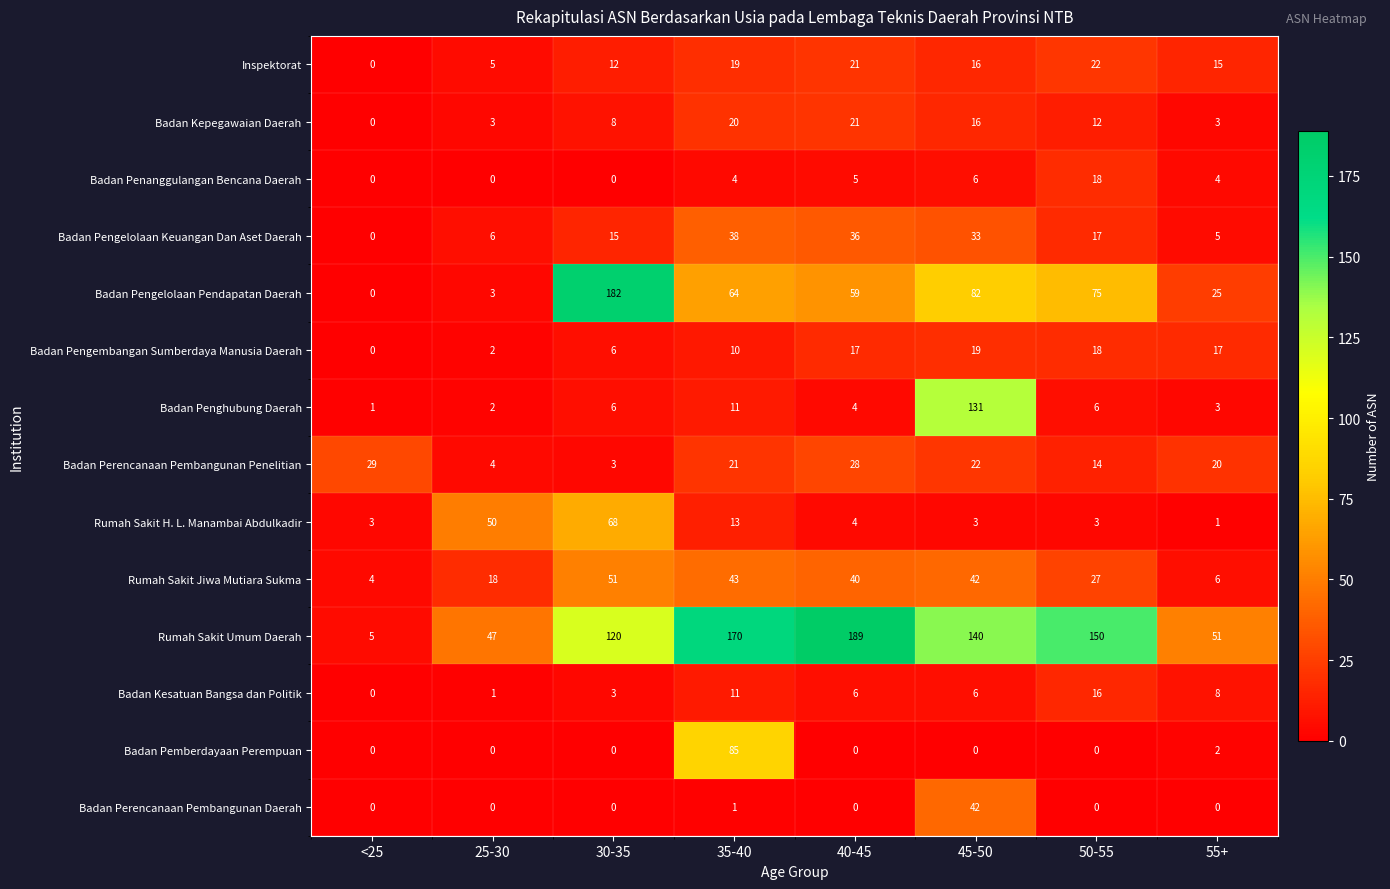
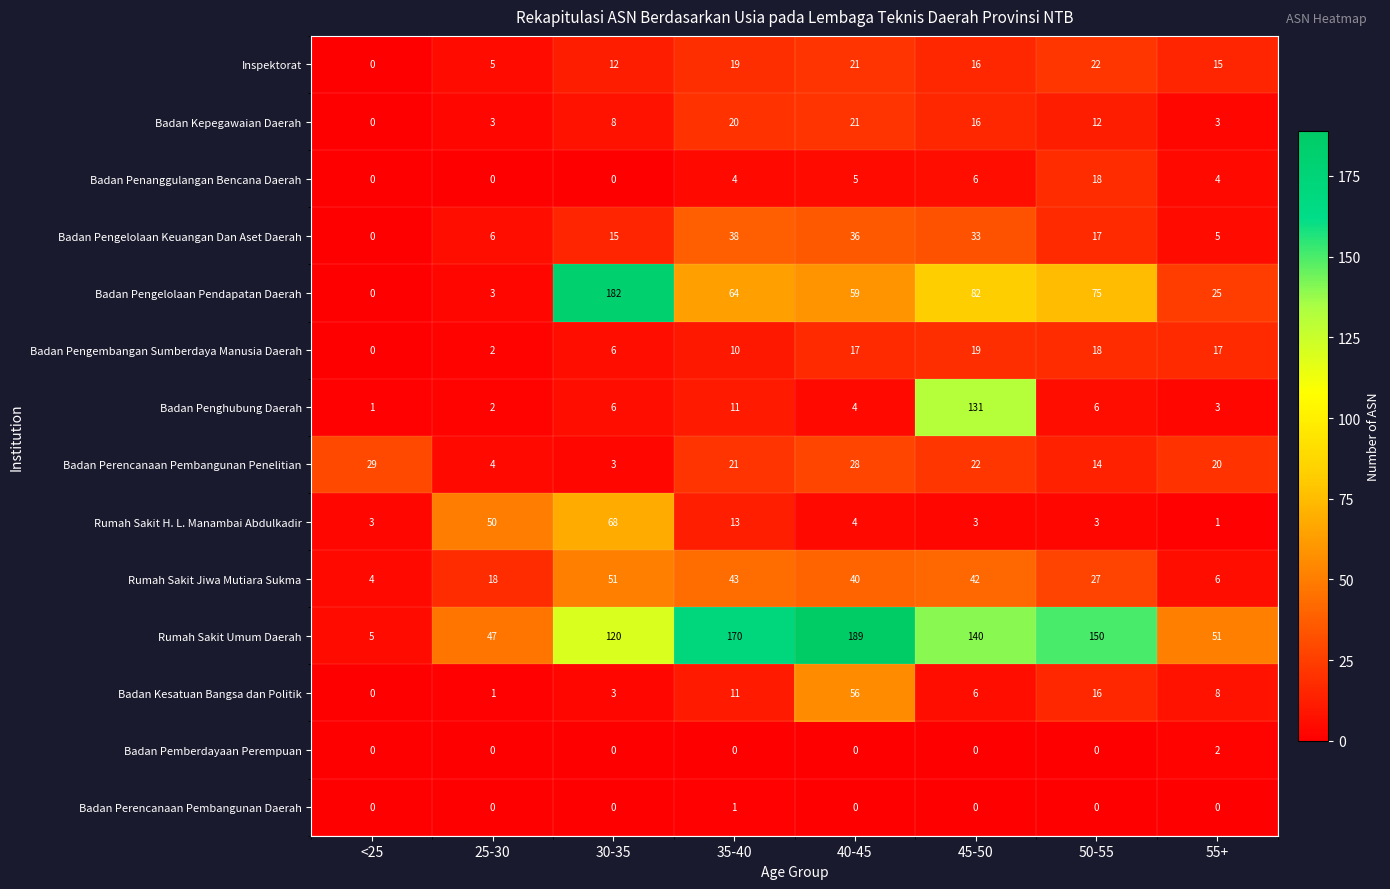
  {
    "Inspektorat": {
      "<25": 0,
      "25-30": 5,
      "30-35": 12,
      "35-40": 19,
      "40-45": 21,
      "45-50": 16,
      "50-55": 22,
      "55+": 15
    },
    "Badan Kepegawaian Daerah": {
      "<25": 0,
      "25-30": 3,
      "30-35": 8,
      "35-40": 20,
      "40-45": 21,
      "45-50": 16,
      "50-55": 12,
      "55+": 3
    },
    "Badan Penanggulangan Bencana Daerah": {
      "<25": 0,
      "25-30": 0,
      "30-35": 0,
      "35-40": 4,
      "40-45": 5,
      "45-50": 6,
      "50-55": 18,
      "55+": 4
    },
    "Badan Pengelolaan Keuangan Dan Aset Daerah": {
      "<25": 0,
      "25-30": 6,
      "30-35": 15,
      "35-40": 38,
      "40-45": 36,
      "45-50": 33,
      "50-55": 17,
      "55+": 5
    },
    "Badan Pengelolaan Pendapatan Daerah": {
      "<25": 0,
      "25-30": 3,
      "30-35": 182,
      "35-40": 64,
      "40-45": 59,
      "45-50": 82,
      "50-55": 75,
      "55+": 25
    },
    "Badan Pengembangan Sumberdaya Manusia Daerah": {
      "<25": 0,
      "25-30": 2,
      "30-35": 6,
      "35-40": 10,
      "40-45": 17,
      "45-50": 19,
      "50-55": 18,
      "55+": 17
    },
    "Badan Penghubung Daerah": {
      "<25": 1,
      "25-30": 2,
      "30-35": 6,
      "35-40": 11,
      "40-45": 4,
      "45-50": 131,
      "50-55": 6,
      "55+": 3
    },
    "Badan Perencanaan Pembangunan Penelitian": {
      "<25": 29,
      "25-30": 4,
      "30-35": 3,
      "35-40": 21,
      "40-45": 28,
      "45-50": 22,
      "50-55": 14,
      "55+": 20
    },
    "Rumah Sakit H. L. Manambai Abdulkadir": {
      "<25": 3,
      "25-30": 50,
      "30-35": 68,
      "35-40": 13,
      "40-45": 4,
      "45-50": 3,
      "50-55": 3,
      "55+": 1
    },
    "Rumah Sakit Jiwa Mutiara Sukma": {
      "<25": 4,
      "25-30": 18,
      "30-35": 51,
      "35-40": 43,
      "40-45": 40,
      "45-50": 42,
      "50-55": 27,
      "55+": 6
    },
    "Rumah Sakit Umum Daerah": {
      "<25": 5,
      "25-30": 47,
      "30-35": 120,
      "35-40": 170,
      "40-45": 189,
      "45-50": 140,
      "50-55": 150,
      "55+": 51
    },
    "Badan Kesatuan Bangsa dan Politik": {
      "<25": 0,
      "25-30": 1,
      "30-35": 3,
      "35-40": 11,
-     "40-45": 6,
+     "40-45": 56,
      "45-50": 6,
      "50-55": 16,
      "55+": 8
    },
    "Badan Pemberdayaan Perempuan": {
      "<25": 0,
      "25-30": 0,
      "30-35": 0,
-     "35-40": 85,
+     "35-40": 0,
      "40-45": 0,
      "45-50": 0,
      "50-55": 0,
      "55+": 2
    },
    "Badan Perencanaan Pembangunan Daerah": {
      "<25": 0,
      "25-30": 0,
      "30-35": 0,
      "35-40": 1,
      "40-45": 0,
-     "45-50": 42,
+     "45-50": 0,
      "50-55": 0,
      "55+": 0
    }
  }
